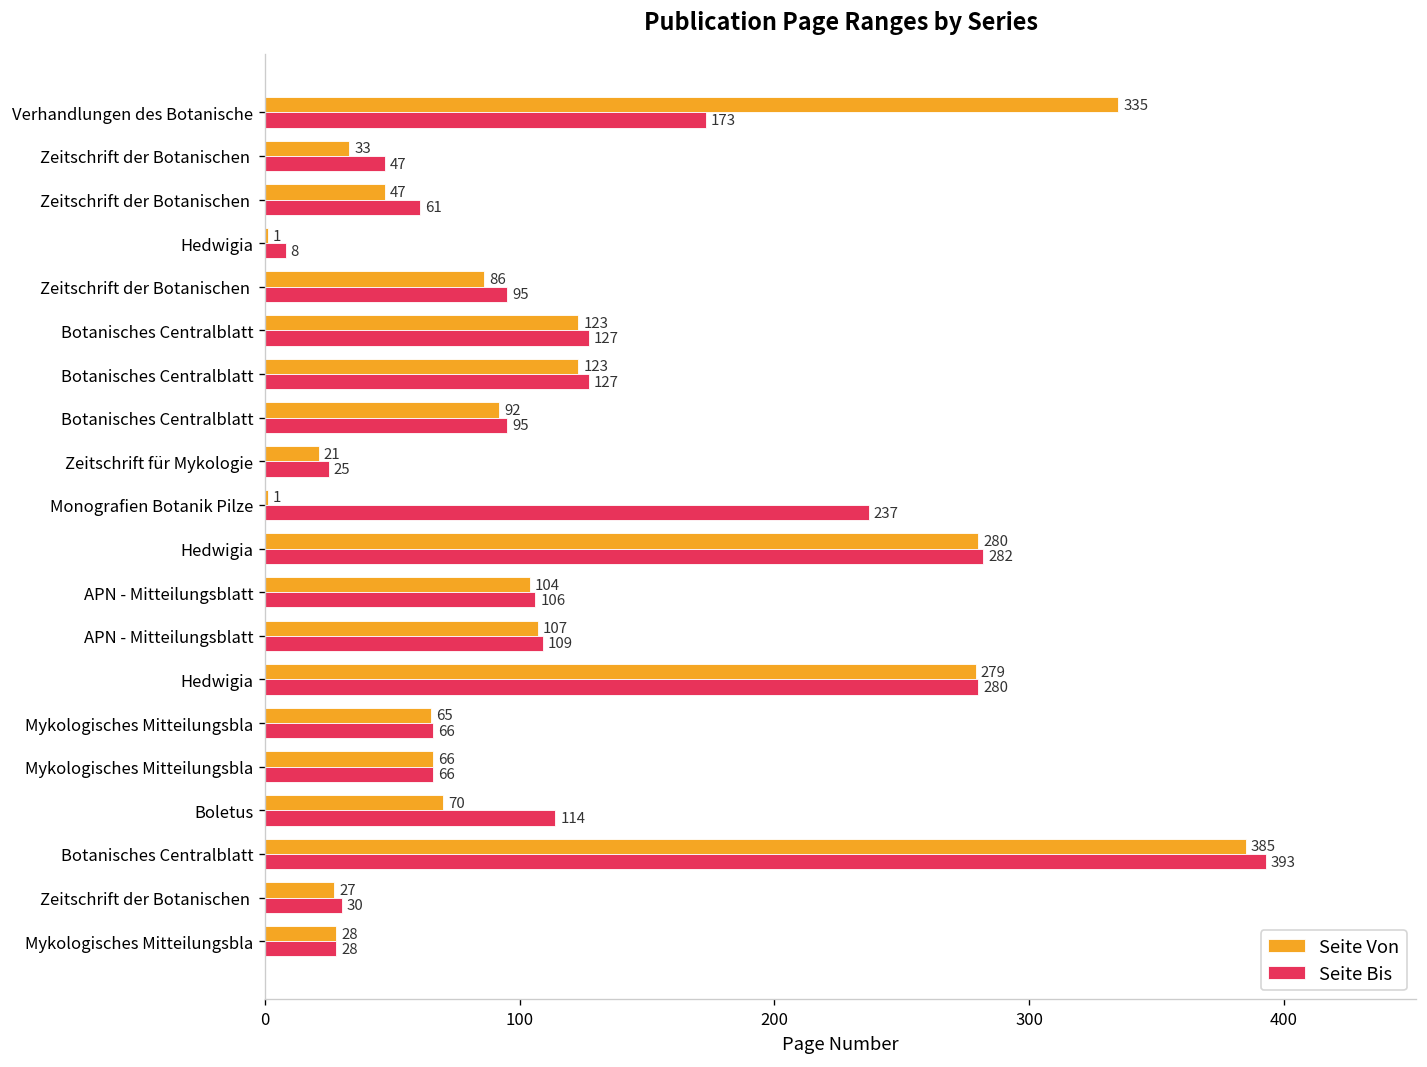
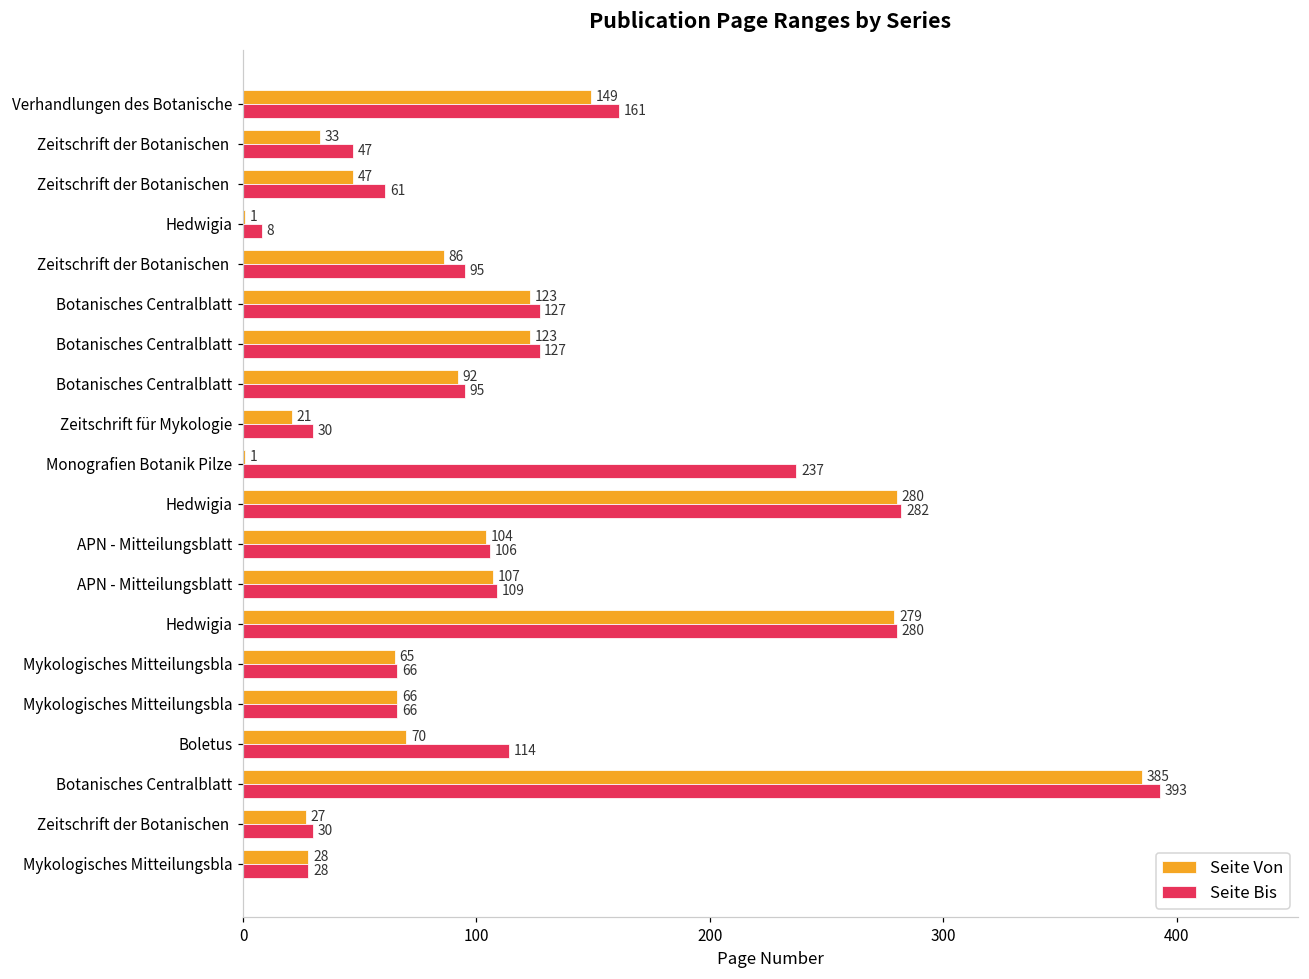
  {
    "Seite Von": {
-     "Verhandlungen des Botanische": 335,
+     "Verhandlungen des Botanische": 149,
      "Zeitschrift für Mykologie": 21,
      "Monografien Botanik Pilze": 1,
      "Boletus": 70
    },
    "Seite Bis": {
-     "Verhandlungen des Botanische": 173,
-     "Zeitschrift für Mykologie": 25,
+     "Verhandlungen des Botanische": 161,
+     "Zeitschrift für Mykologie": 30,
      "Monografien Botanik Pilze": 237,
      "Boletus": 114
    }
  }
